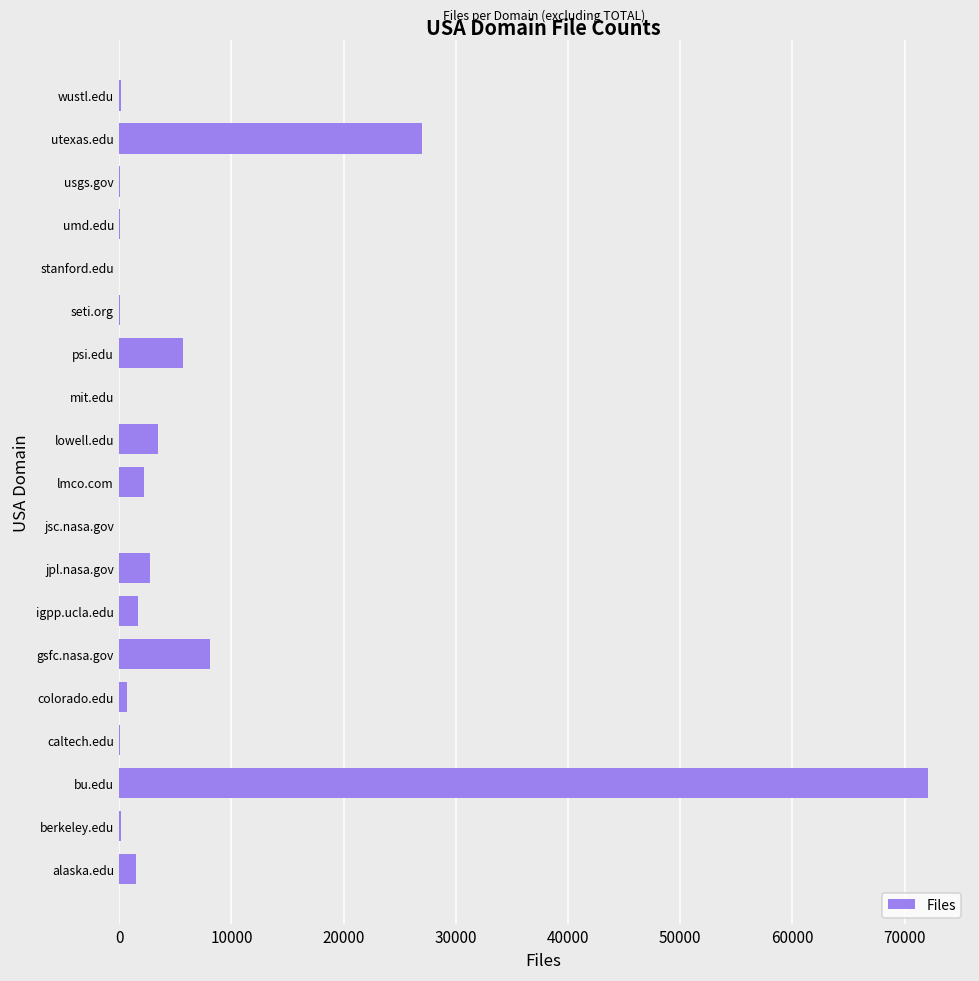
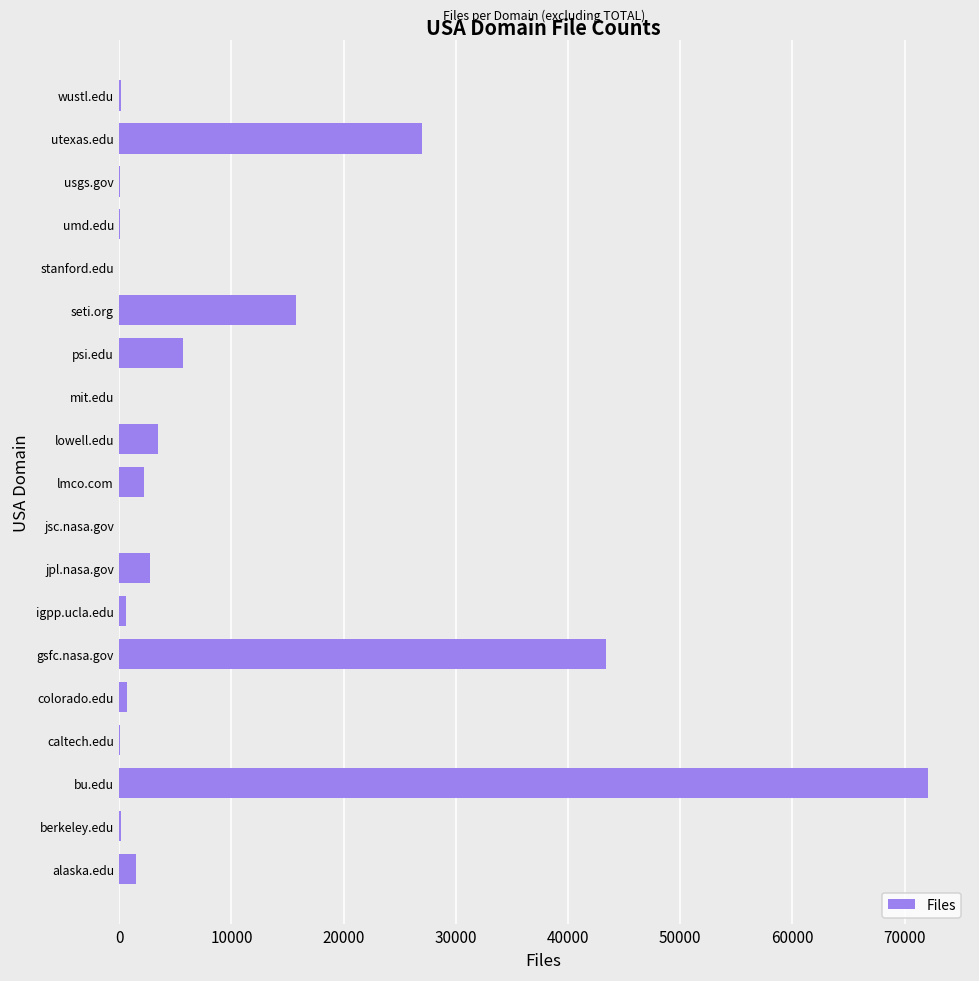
  {
    "utexas.edu": 27000,
-   "seti.org": 0,
+   "seti.org": 15700,
    "psi.edu": 5700,
    "mit.edu": 0,
    "lowell.edu": 3500,
    "lmco.com": 2200,
    "jpl.nasa.gov": 2700,
-   "igpp.ucla.edu": 1600,
-   "gsfc.nasa.gov": 8000,
+   "igpp.ucla.edu": 600,
+   "gsfc.nasa.gov": 43400,
    "colorado.edu": 700,
    "bu.edu": 72100,
    "alaska.edu": 1500
  }
